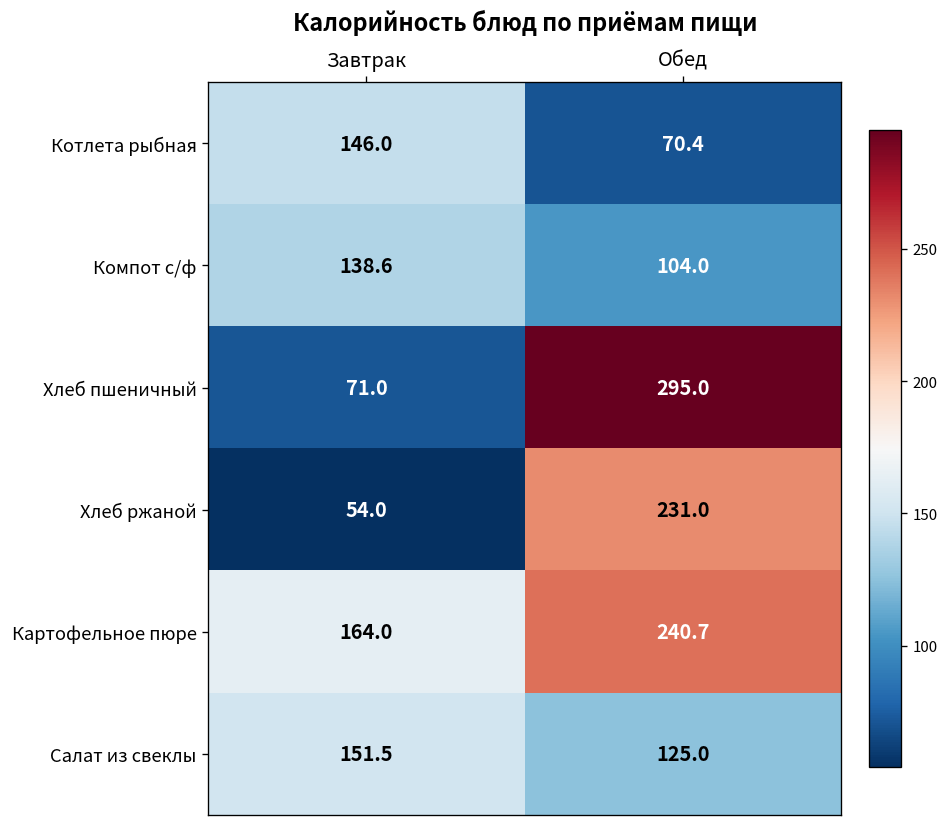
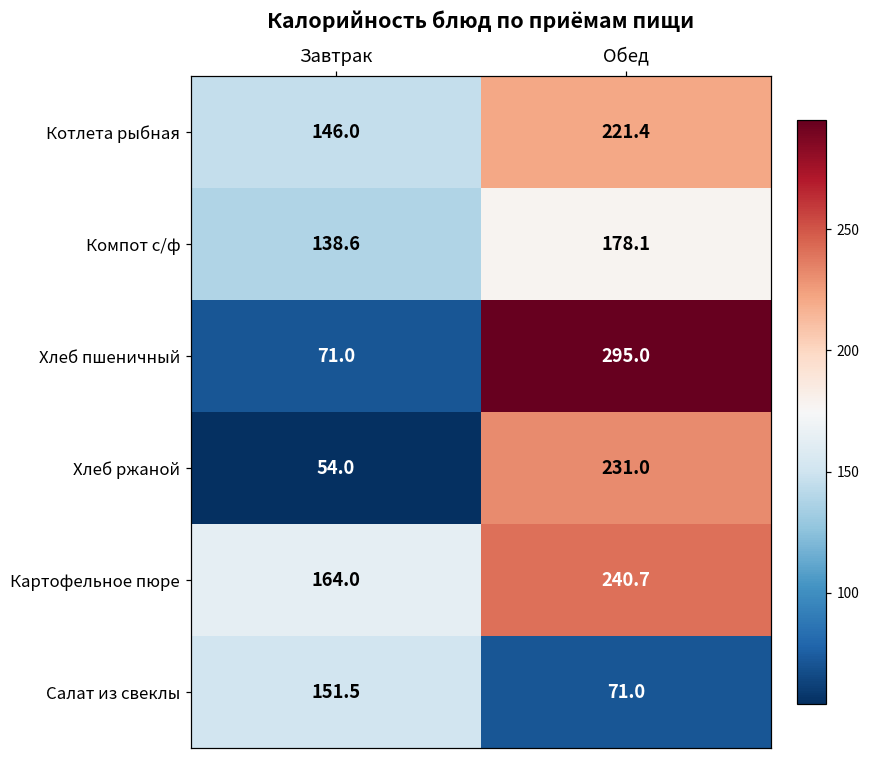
  {
    "Котлета рыбная": {
      "Завтрак": 146.0,
-     "Обед": 70.4
+     "Обед": 221.4
    },
    "Компот с/ф": {
      "Завтрак": 138.6,
-     "Обед": 104.0
+     "Обед": 178.1
    },
    "Хлеб пшеничный": {
      "Завтрак": 71.0,
      "Обед": 295.0
    },
    "Хлеб ржаной": {
      "Завтрак": 54.0,
      "Обед": 231.0
    },
    "Картофельное пюре": {
      "Завтрак": 164.0,
      "Обед": 240.7
    },
    "Салат из свеклы": {
      "Завтрак": 151.5,
-     "Обед": 125.0
+     "Обед": 71.0
    }
  }
